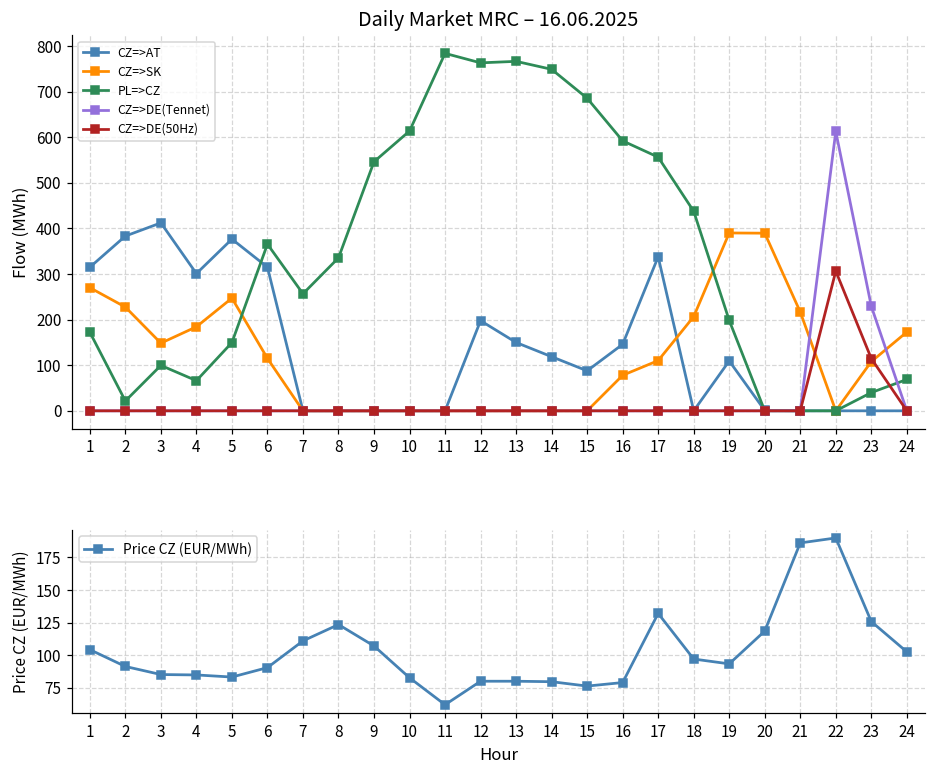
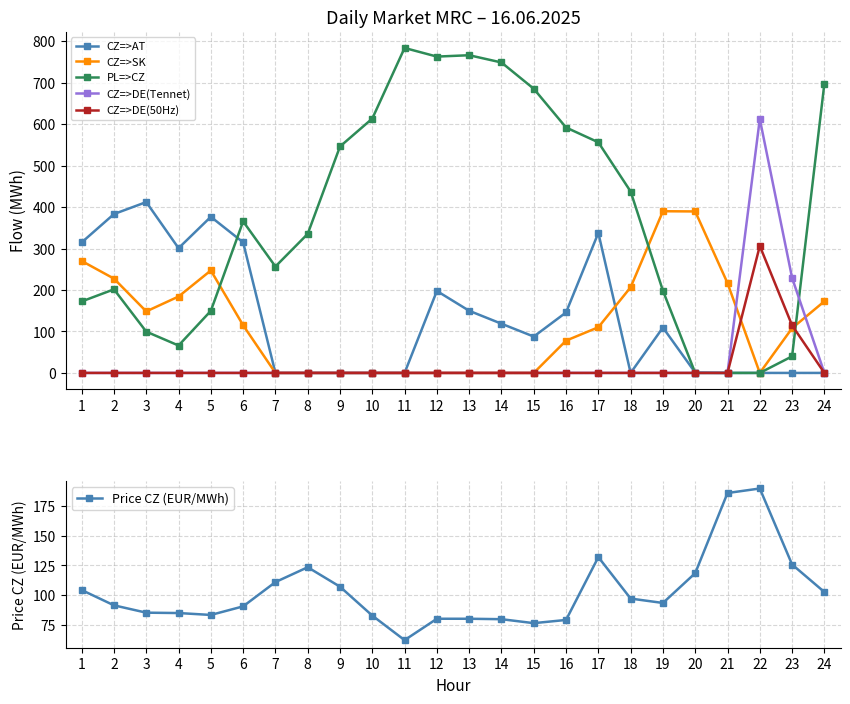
  {
    "Daily Market MRC – 16.06.2025": {
      "CZ=>AT": {
        "1": 310,
        "2": 380,
        "3": 410,
        "4": 300,
        "5": 380,
        "6": 320,
        "12": 200,
        "13": 150,
        "14": 120,
        "15": 90,
        "16": 150,
        "17": 340,
        "19": 110,
        "23": 0
      },
      "CZ=>SK": {
        "1": 270,
        "2": 230,
        "3": 150,
        "4": 180,
        "5": 250,
        "6": 120,
        "16": 80,
        "17": 110,
        "18": 210,
        "19": 390,
        "20": 390,
        "21": 220,
        "23": 110,
        "24": 170
      },
      "PL=>CZ": {
        "1": 170,
-       "2": 20,
+       "2": 200,
        "3": 100,
        "4": 70,
        "5": 150,
        "6": 370,
        "7": 260,
        "8": 340,
        "9": 550,
        "10": 610,
        "11": 780,
        "12": 760,
        "13": 770,
        "14": 750,
        "15": 690,
        "16": 590,
        "17": 560,
        "18": 440,
        "19": 200,
        "23": 40,
-       "24": 70
+       "24": 700
      },
      "CZ=>DE(Tennet)": {
        "22": 610,
        "23": 230
      },
      "CZ=>DE(50Hz)": {
        "22": 310,
        "23": 110
      }
    }
  }
